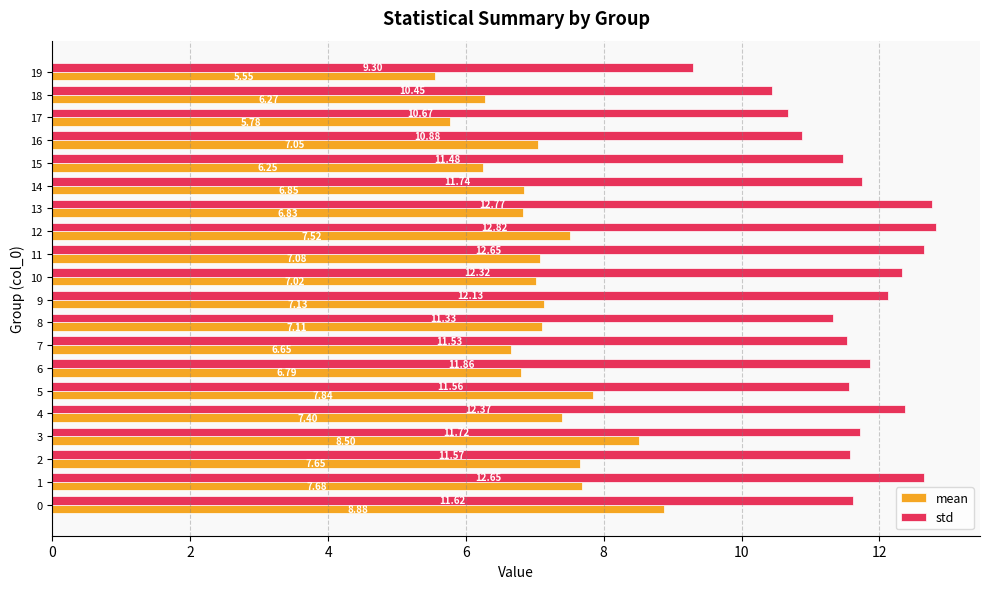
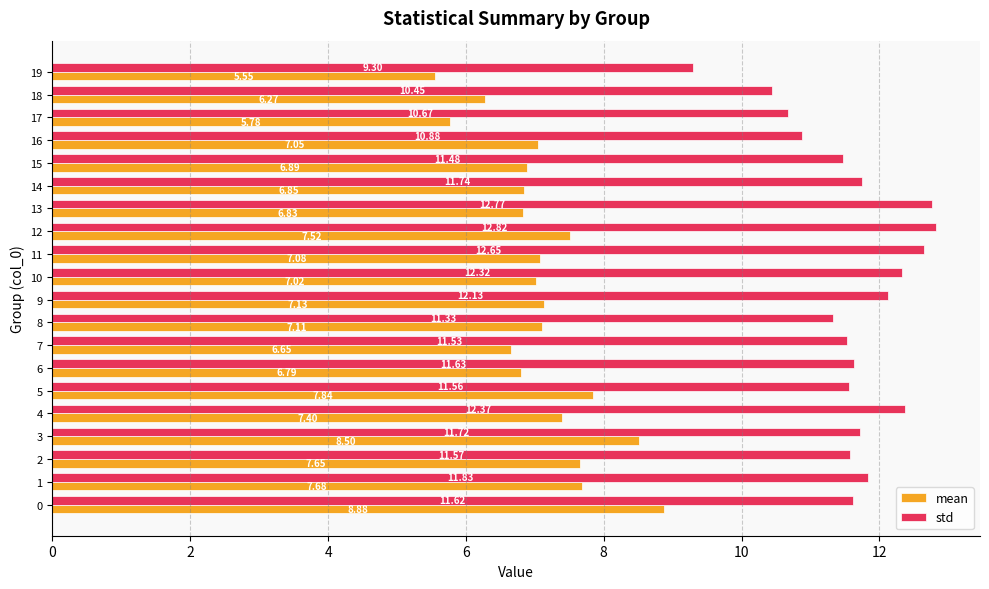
  {
    "mean": {
      "19": 5.55,
      "18": 6.27,
      "17": 5.78,
      "16": 7.05,
-     "15": 6.25,
+     "15": 6.89,
      "14": 6.85,
      "13": 6.83,
      "12": 7.52,
      "11": 7.08,
      "10": 7.02,
      "9": 7.13,
      "8": 7.11,
      "7": 6.65,
      "6": 6.79,
      "5": 7.84,
      "4": 7.40,
      "3": 8.50,
      "2": 7.65,
      "1": 7.68,
      "0": 8.88
    },
    "std": {
      "19": 9.30,
      "18": 10.45,
      "17": 10.67,
      "16": 10.88,
      "15": 11.48,
      "14": 11.74,
      "13": 12.77,
      "12": 12.82,
      "11": 12.65,
      "10": 12.32,
      "9": 12.13,
      "8": 11.33,
      "7": 11.53,
-     "6": 11.86,
+     "6": 11.63,
      "5": 11.56,
      "4": 12.37,
      "3": 11.72,
      "2": 11.57,
-     "1": 12.65,
+     "1": 11.83,
      "0": 11.62
    }
  }
